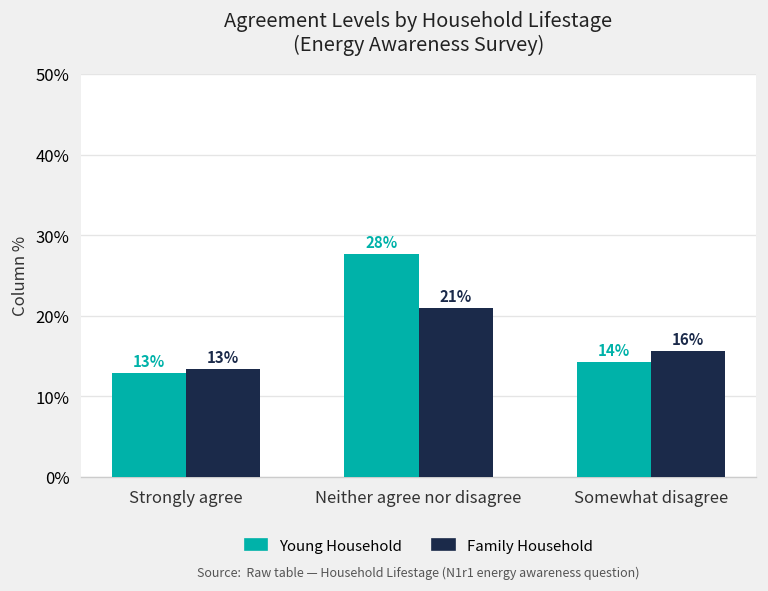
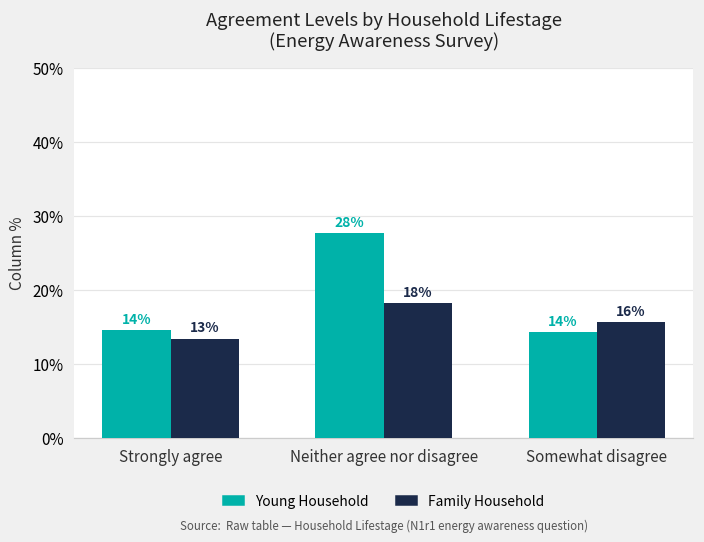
  {
    "Young Household": {
-     "Strongly agree": "13%",
+     "Strongly agree": "14%",
      "Neither agree nor disagree": "28%",
      "Somewhat disagree": "14%"
    },
    "Family Household": {
      "Strongly agree": "13%",
-     "Neither agree nor disagree": "21%",
+     "Neither agree nor disagree": "18%",
      "Somewhat disagree": "16%"
    }
  }
